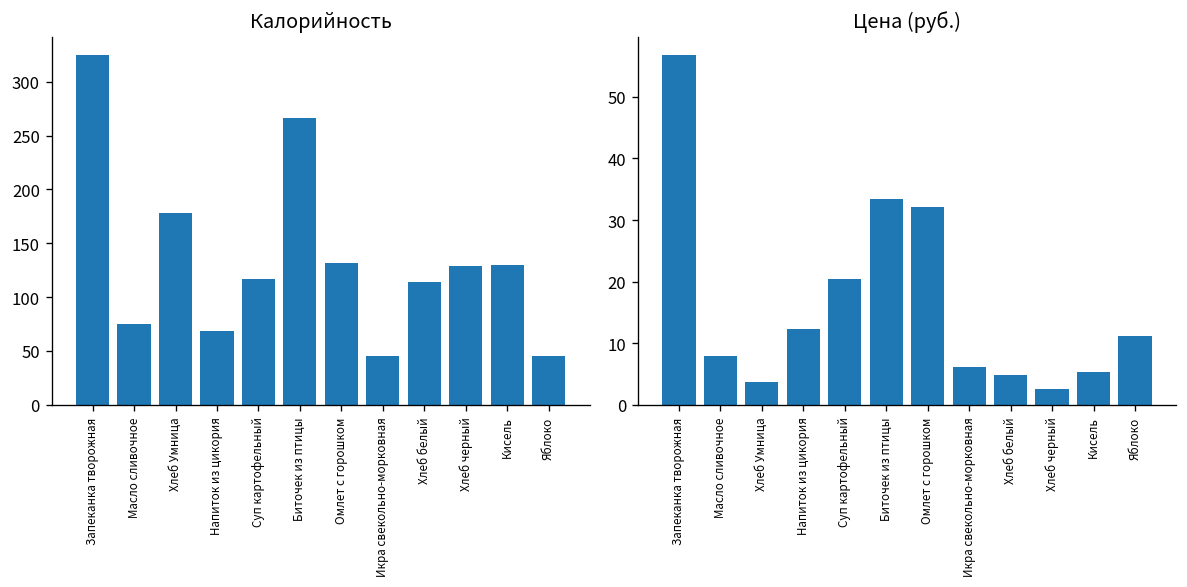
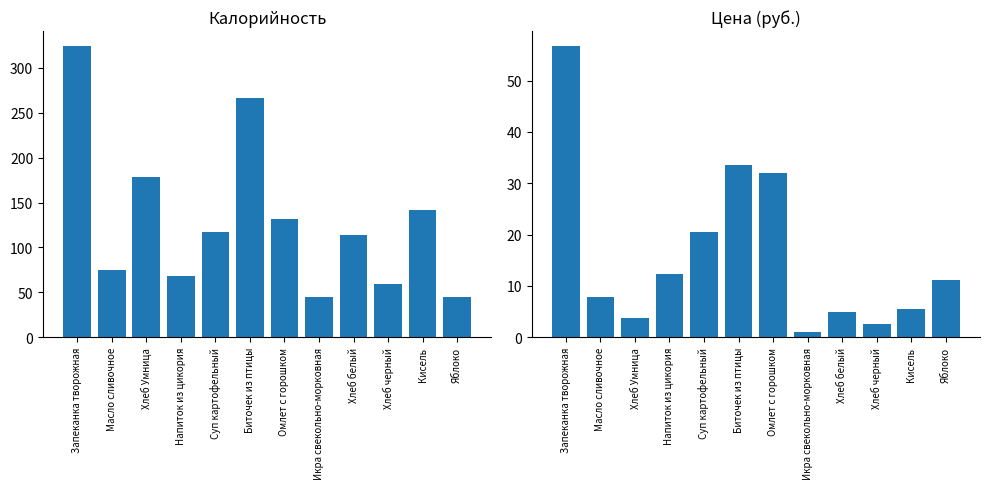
  {
    "Калорийность": {
      "Запеканка творожная": 320,
      "Масло сливочное": 80,
      "Хлеб Умница": 180,
      "Напиток из цикория": 70,
      "Суп картофельный": 120,
      "Биточек из птицы": 270,
      "Омлет с горошком": 130,
      "Икра свекольно-морковная": 50,
      "Хлеб белый": 110,
-     "Хлеб черный": 130,
-     "Кисель": 130,
+     "Хлеб черный": 60,
+     "Кисель": 140,
      "Яблоко": 50
    },
    "Цена (руб.)": {
      "Запеканка творожная": 57,
      "Масло сливочное": 8,
      "Хлеб Умница": 4,
      "Напиток из цикория": 12,
      "Суп картофельный": 20,
      "Биточек из птицы": 33,
      "Омлет с горошком": 32,
-     "Икра свекольно-морковная": 6,
+     "Икра свекольно-морковная": 1,
      "Хлеб белый": 5,
      "Хлеб черный": 3,
      "Кисель": 5,
      "Яблоко": 11
    }
  }
